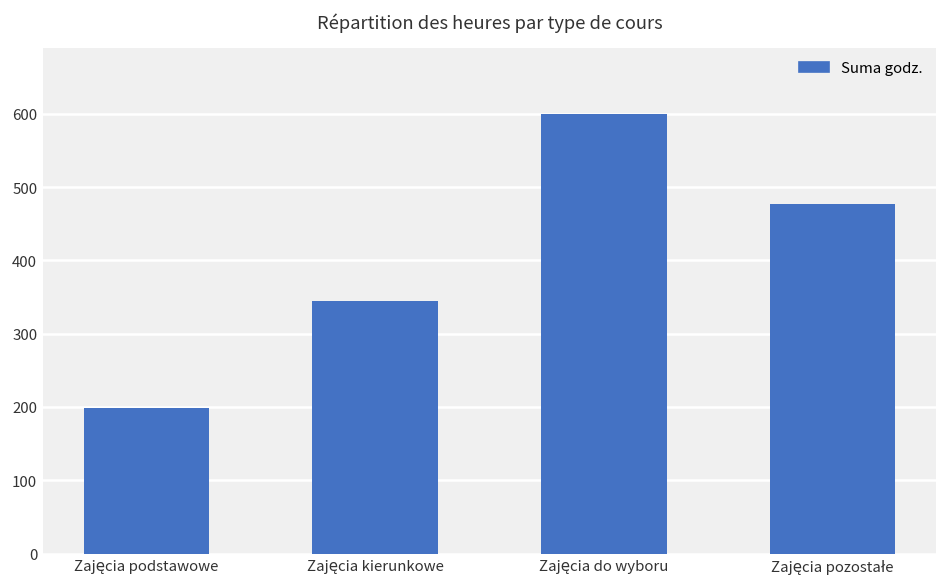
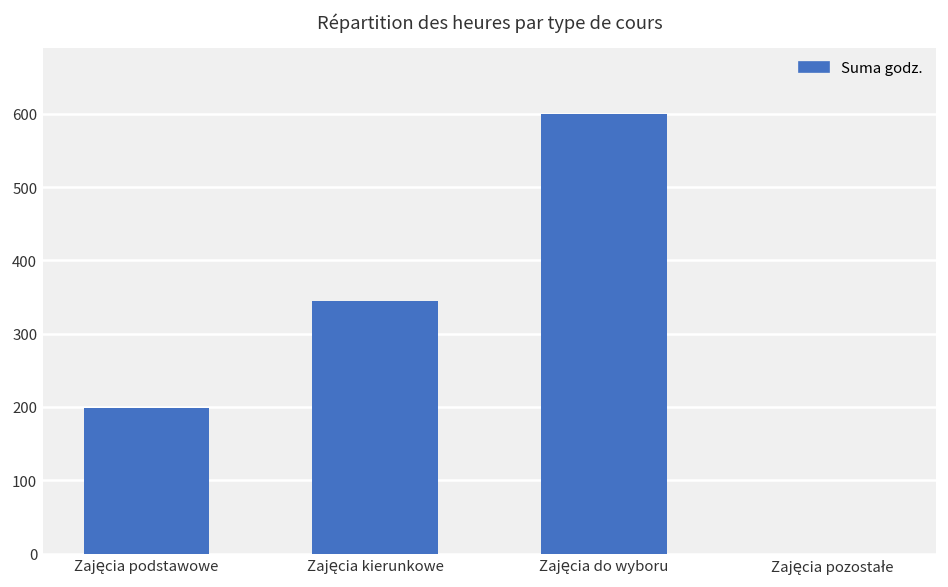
  {
    "Zajęcia podstawowe": 200,
    "Zajęcia kierunkowe": 350,
    "Zajęcia do wyboru": 600,
-   "Zajęcia pozostałe": 480
+   "Zajęcia pozostałe": 0
  }
